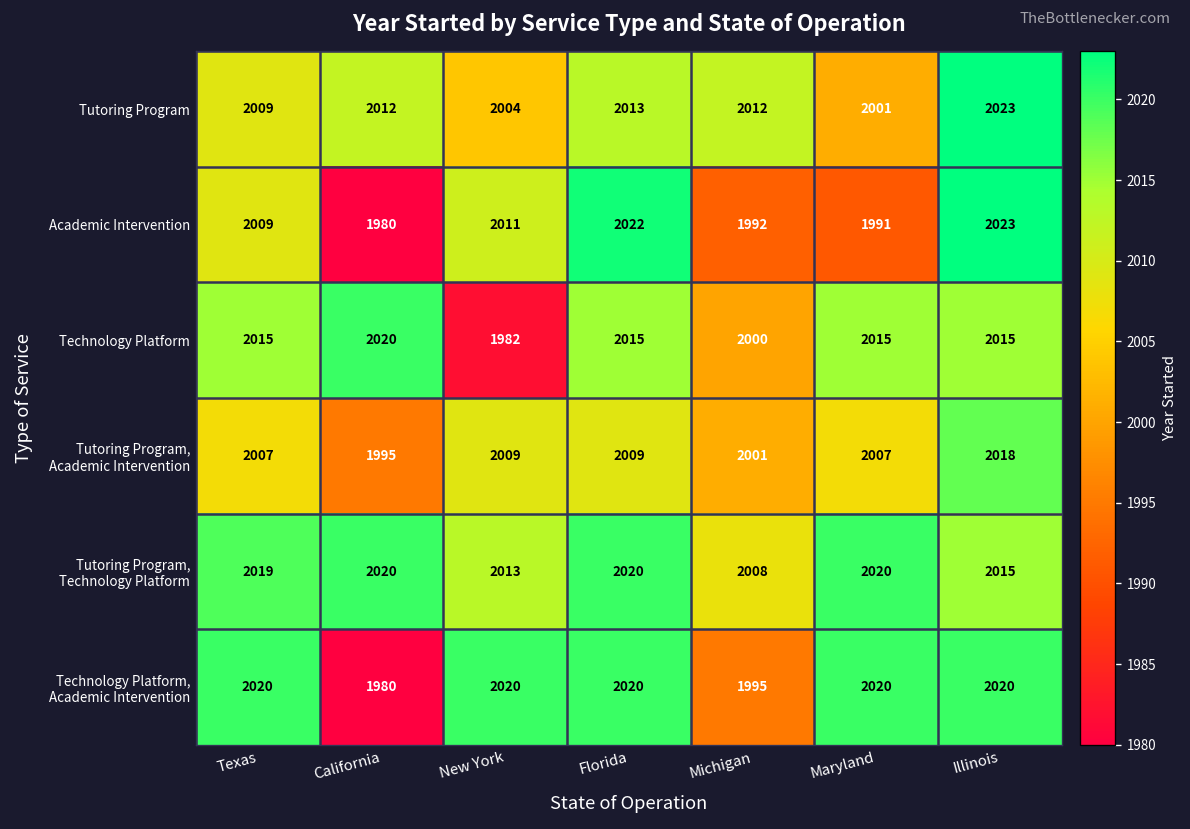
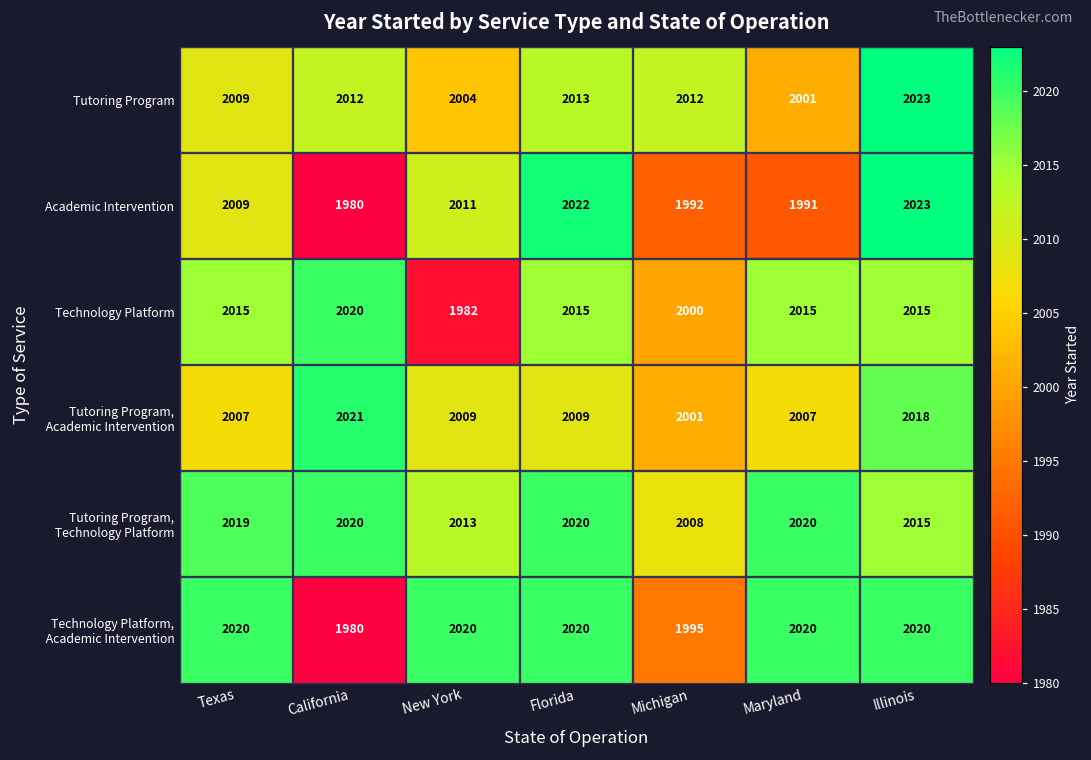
  {
    "Tutoring Program": {
      "Texas": 2009,
      "California": 2012,
      "New York": 2004,
      "Florida": 2013,
      "Michigan": 2012,
      "Maryland": 2001,
      "Illinois": 2023
    },
    "Academic Intervention": {
      "Texas": 2009,
      "California": 1980,
      "New York": 2011,
      "Florida": 2022,
      "Michigan": 1992,
      "Maryland": 1991,
      "Illinois": 2023
    },
    "Technology Platform": {
      "Texas": 2015,
      "California": 2020,
      "New York": 1982,
      "Florida": 2015,
      "Michigan": 2000,
      "Maryland": 2015,
      "Illinois": 2015
    },
    "Tutoring Program, Academic Intervention": {
      "Texas": 2007,
-     "California": 1995,
+     "California": 2021,
      "New York": 2009,
      "Florida": 2009,
      "Michigan": 2001,
      "Maryland": 2007,
      "Illinois": 2018
    },
    "Tutoring Program, Technology Platform": {
      "Texas": 2019,
      "California": 2020,
      "New York": 2013,
      "Florida": 2020,
      "Michigan": 2008,
      "Maryland": 2020,
      "Illinois": 2015
    },
    "Technology Platform, Academic Intervention": {
      "Texas": 2020,
      "California": 1980,
      "New York": 2020,
      "Florida": 2020,
      "Michigan": 1995,
      "Maryland": 2020,
      "Illinois": 2020
    }
  }
